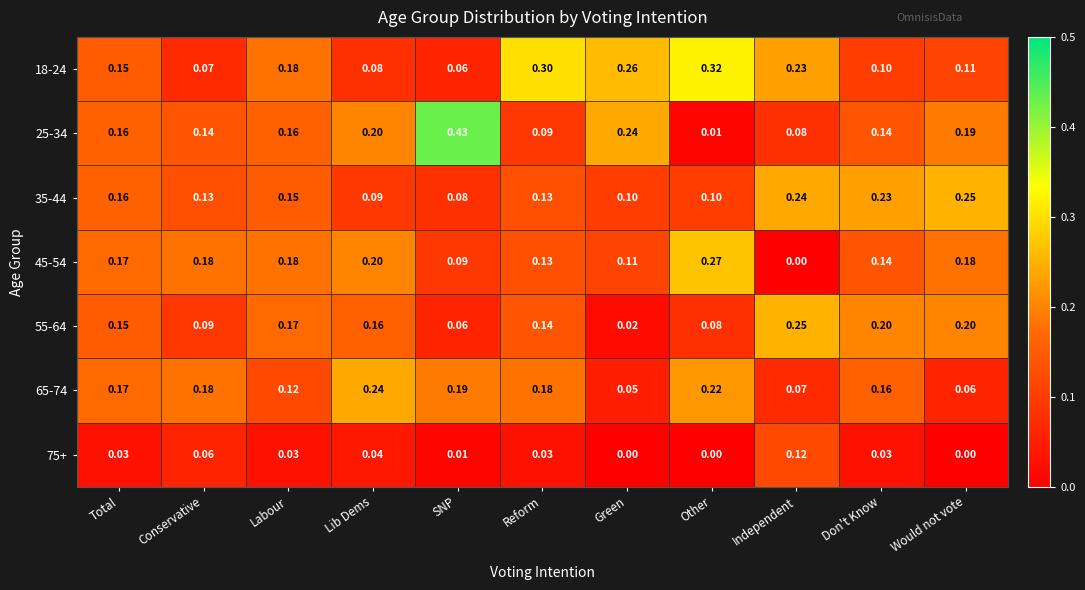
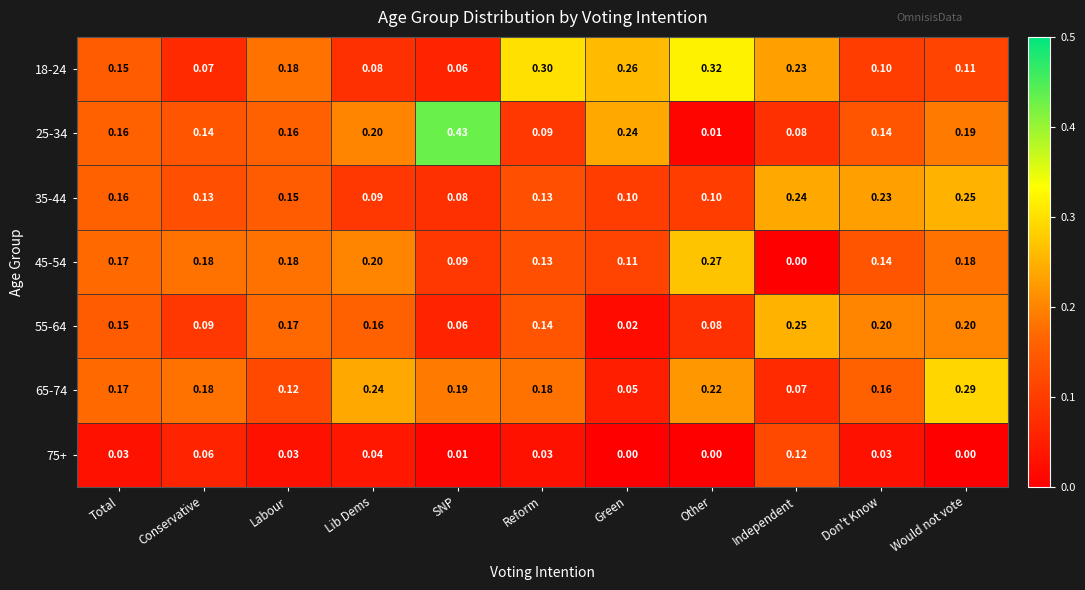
  {
    "18-24": {
      "Total": 0.15,
      "Conservative": 0.07,
      "Labour": 0.18,
      "Lib Dems": 0.08,
      "SNP": 0.06,
      "Reform": 0.30,
      "Green": 0.26,
      "Other": 0.32,
      "Independent": 0.23,
      "Don't Know": 0.10,
      "Would not vote": 0.11
    },
    "25-34": {
      "Total": 0.16,
      "Conservative": 0.14,
      "Labour": 0.16,
      "Lib Dems": 0.20,
      "SNP": 0.43,
      "Reform": 0.09,
      "Green": 0.24,
      "Other": 0.01,
      "Independent": 0.08,
      "Don't Know": 0.14,
      "Would not vote": 0.19
    },
    "35-44": {
      "Total": 0.16,
      "Conservative": 0.13,
      "Labour": 0.15,
      "Lib Dems": 0.09,
      "SNP": 0.08,
      "Reform": 0.13,
      "Green": 0.10,
      "Other": 0.10,
      "Independent": 0.24,
      "Don't Know": 0.23,
      "Would not vote": 0.25
    },
    "45-54": {
      "Total": 0.17,
      "Conservative": 0.18,
      "Labour": 0.18,
      "Lib Dems": 0.20,
      "SNP": 0.09,
      "Reform": 0.13,
      "Green": 0.11,
      "Other": 0.27,
      "Independent": 0.00,
      "Don't Know": 0.14,
      "Would not vote": 0.18
    },
    "55-64": {
      "Total": 0.15,
      "Conservative": 0.09,
      "Labour": 0.17,
      "Lib Dems": 0.16,
      "SNP": 0.06,
      "Reform": 0.14,
      "Green": 0.02,
      "Other": 0.08,
      "Independent": 0.25,
      "Don't Know": 0.20,
      "Would not vote": 0.20
    },
    "65-74": {
      "Total": 0.17,
      "Conservative": 0.18,
      "Labour": 0.12,
      "Lib Dems": 0.24,
      "SNP": 0.19,
      "Reform": 0.18,
      "Green": 0.05,
      "Other": 0.22,
      "Independent": 0.07,
      "Don't Know": 0.16,
-     "Would not vote": 0.06
+     "Would not vote": 0.29
    },
    "75+": {
      "Total": 0.03,
      "Conservative": 0.06,
      "Labour": 0.03,
      "Lib Dems": 0.04,
      "SNP": 0.01,
      "Reform": 0.03,
      "Green": 0.00,
      "Other": 0.00,
      "Independent": 0.12,
      "Don't Know": 0.03,
      "Would not vote": 0.00
    }
  }
